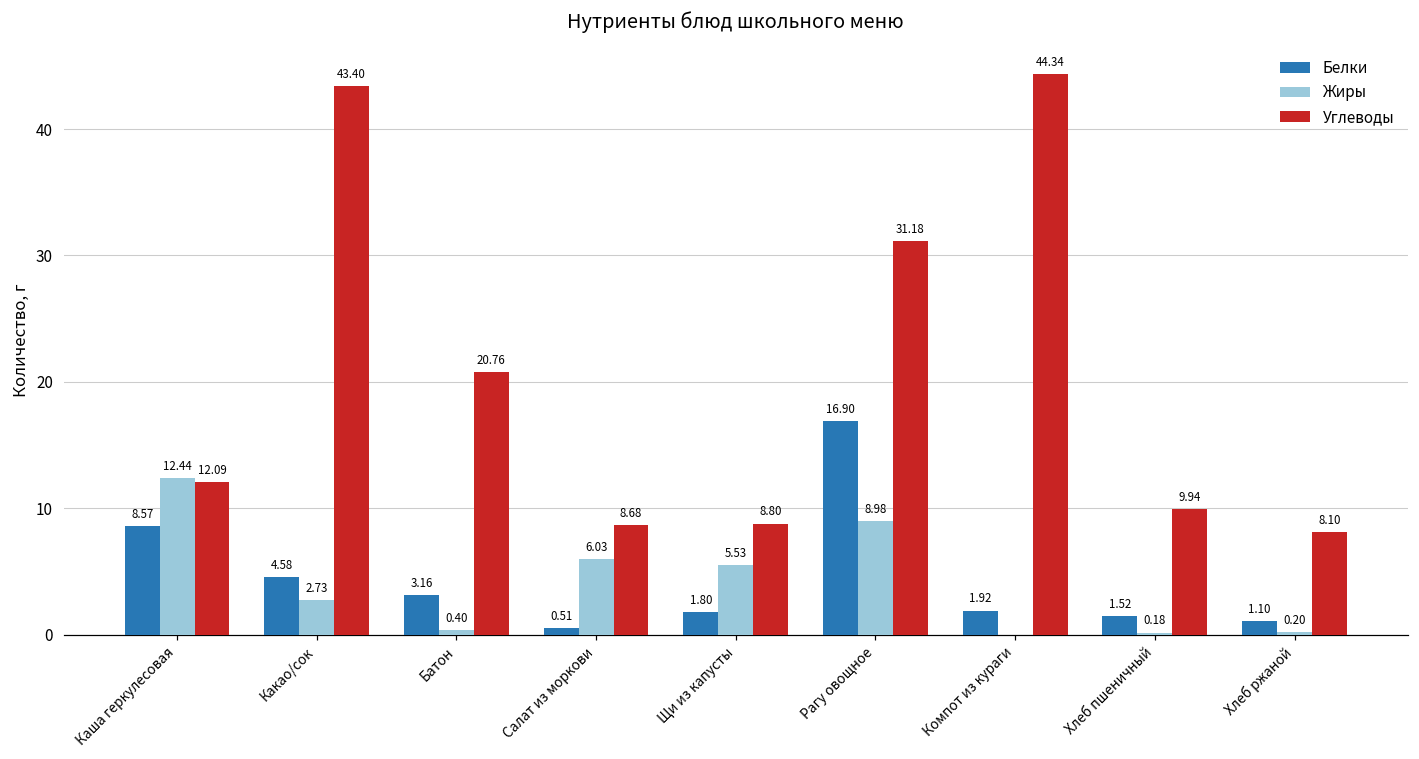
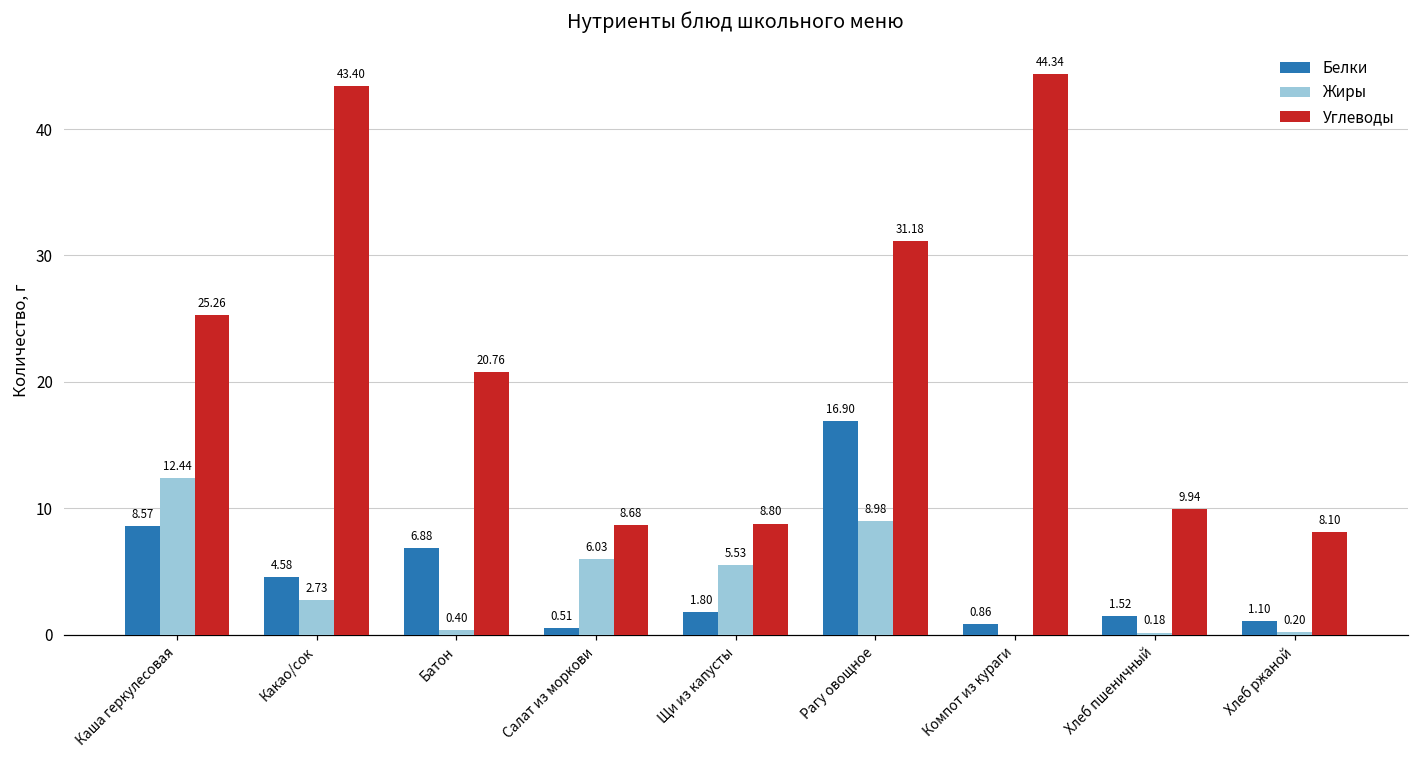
  {
    "Белки": {
      "Каша геркулесовая": 8.57,
      "Какао/сок": 4.58,
-     "Батон": 3.16,
+     "Батон": 6.88,
      "Салат из моркови": 0.51,
      "Щи из капусты": 1.80,
      "Рагу овощное": 16.90,
-     "Компот из кураги": 1.92,
+     "Компот из кураги": 0.86,
      "Хлеб пшеничный": 1.52,
      "Хлеб ржаной": 1.10
    },
    "Жиры": {
      "Каша геркулесовая": 12.44,
      "Какао/сок": 2.73,
      "Батон": 0.40,
      "Салат из моркови": 6.03,
      "Щи из капусты": 5.53,
      "Рагу овощное": 8.98,
      "Хлеб пшеничный": 0.18,
      "Хлеб ржаной": 0.20
    },
    "Углеводы": {
-     "Каша геркулесовая": 12.09,
+     "Каша геркулесовая": 25.26,
      "Какао/сок": 43.40,
      "Батон": 20.76,
      "Салат из моркови": 8.68,
      "Щи из капусты": 8.80,
      "Рагу овощное": 31.18,
      "Компот из кураги": 44.34,
      "Хлеб пшеничный": 9.94,
      "Хлеб ржаной": 8.10
    }
  }
